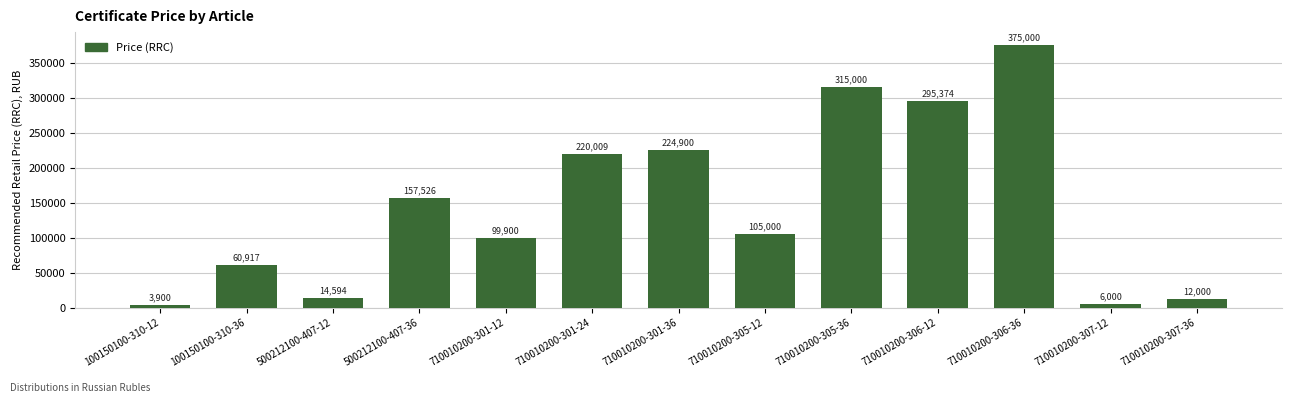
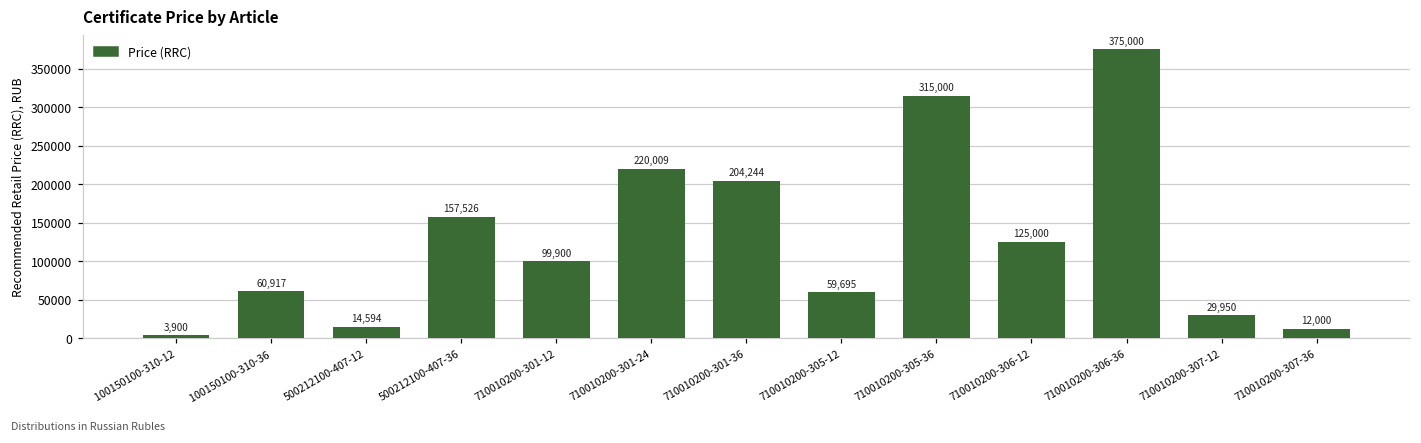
  {
    "100150100-310-12": "3,900",
    "100150100-310-36": "60,917",
    "500212100-407-12": "14,594",
    "500212100-407-36": "157,526",
    "710010200-301-12": "99,900",
    "710010200-301-24": "220,009",
-   "710010200-301-36": "224,900",
-   "710010200-305-12": "105,000",
+   "710010200-301-36": "204,244",
+   "710010200-305-12": "59,695",
    "710010200-305-36": "315,000",
-   "710010200-306-12": "295,374",
+   "710010200-306-12": "125,000",
    "710010200-306-36": "375,000",
-   "710010200-307-12": "6,000",
+   "710010200-307-12": "29,950",
    "710010200-307-36": "12,000"
  }
